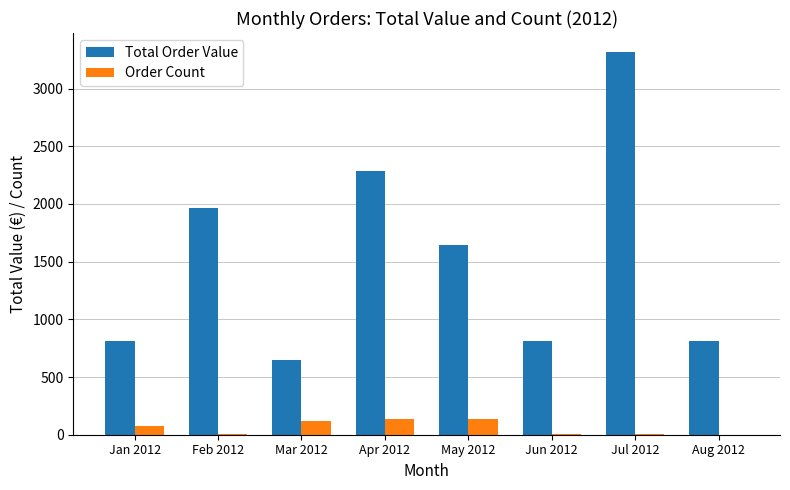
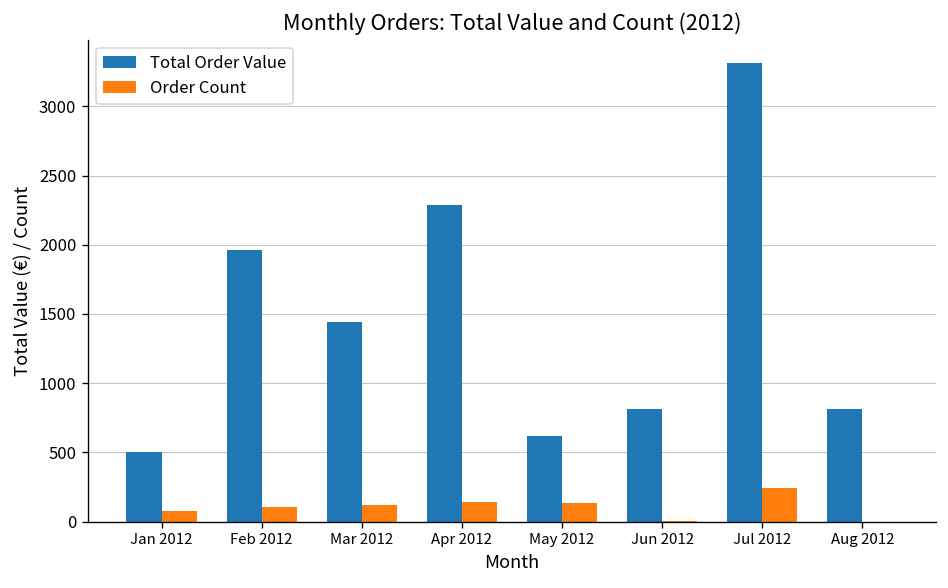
  {
    "Total Order Value": {
-     "Jan 2012": 810,
+     "Jan 2012": 510,
      "Feb 2012": 1960,
-     "Mar 2012": 650,
+     "Mar 2012": 1440,
      "Apr 2012": 2290,
-     "May 2012": 1640,
+     "May 2012": 620,
      "Jun 2012": 810,
      "Jul 2012": 3320,
      "Aug 2012": 810
    },
    "Order Count": {
      "Jan 2012": 80,
-     "Feb 2012": 10,
+     "Feb 2012": 100,
      "Mar 2012": 120,
      "Apr 2012": 140,
      "May 2012": 140,
-     "Jul 2012": 0
+     "Jul 2012": 240
    }
  }
